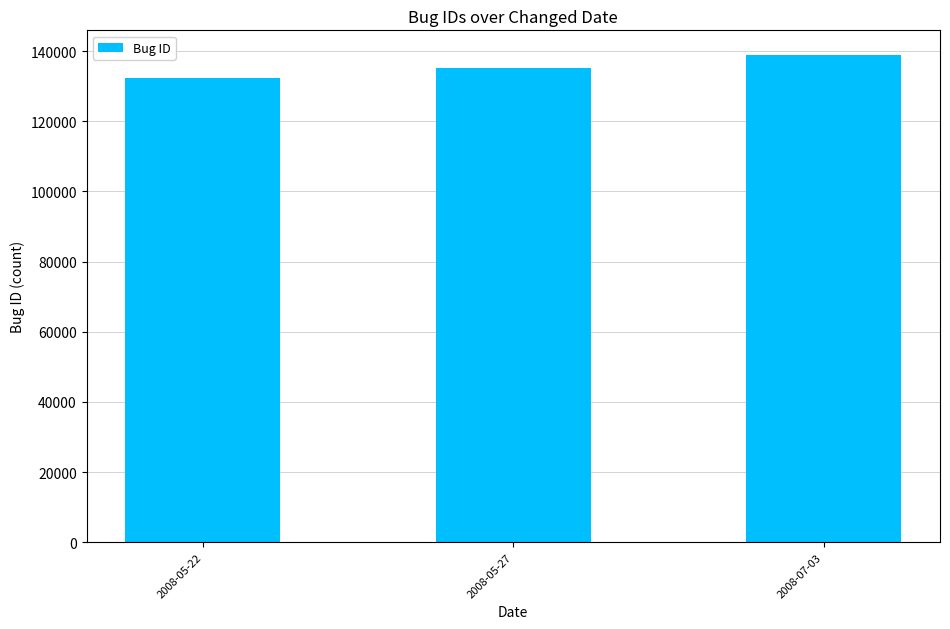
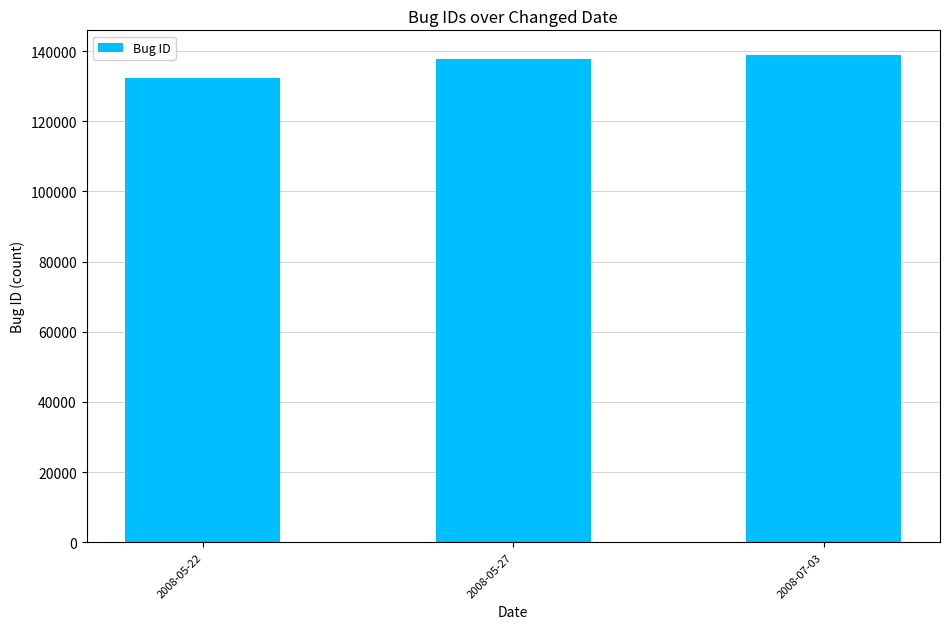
  {
    "2008-05-22": 132000,
-   "2008-05-27": 135000,
+   "2008-05-27": 138000,
    "2008-07-03": 139000
  }
